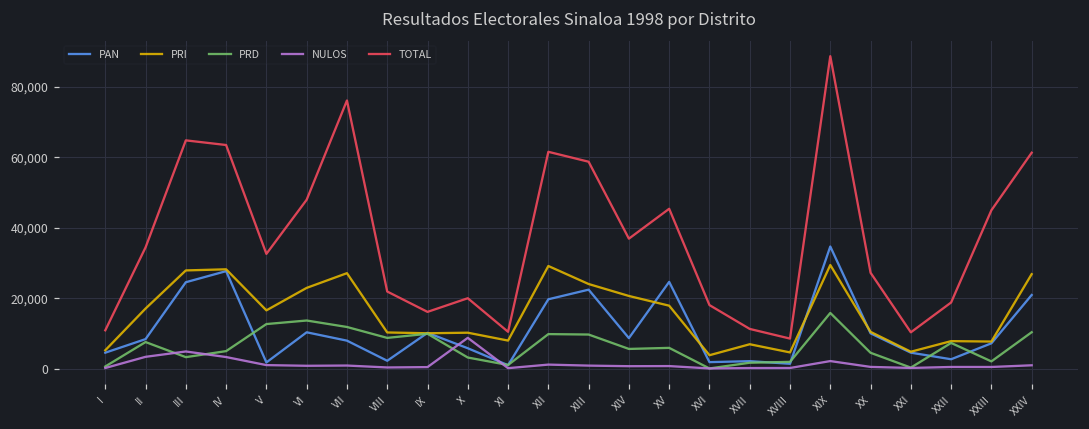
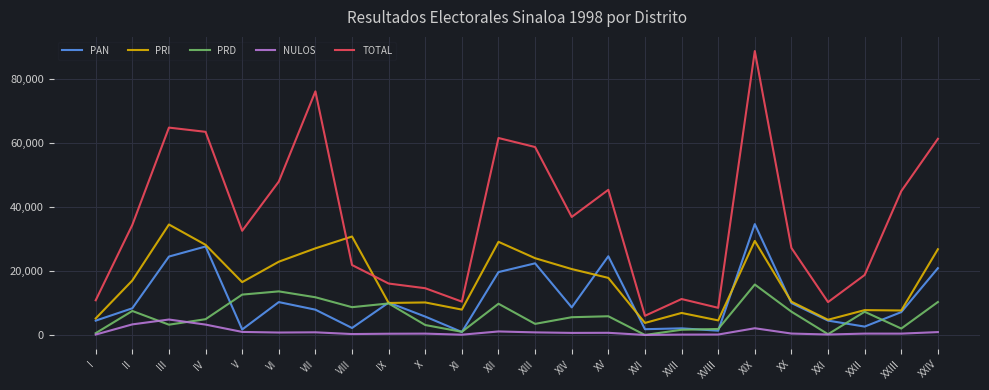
  {
    "PAN": {
      "II": "8,000",
      "III": "25,000",
      "VI": "10,000",
      "VII": "8,000",
      "VIII": "2,000",
      "X": "6,000",
      "XII": "20,000",
      "XIII": "22,000",
      "XIV": "9,000",
      "XV": "25,000",
      "XVI": "2,000",
      "XIX": "35,000",
      "XXII": "3,000",
      "XXIV": "21,000"
    },
    "PRI": {
      "II": "17,000",
-     "III": "28,000",
+     "III": "35,000",
      "V": "17,000",
      "VI": "23,000",
      "VII": "27,000",
-     "VIII": "10,000",
+     "VIII": "31,000",
      "X": "10,000",
      "XI": "8,000",
      "XII": "29,000",
      "XIII": "24,000",
      "XIV": "21,000",
      "XV": "18,000",
      "XVI": "4,000",
      "XVII": "7,000",
      "XVIII": "5,000",
      "XIX": "29,000",
      "XXIV": "27,000"
    },
    "PRD": {
      "II": "8,000",
      "III": "3,000",
      "IV": "5,000",
      "V": "13,000",
      "VI": "14,000",
      "VII": "12,000",
      "VIII": "9,000",
      "X": "3,000",
      "XII": "10,000",
-     "XIII": "10,000",
+     "XIII": "4,000",
      "XIV": "6,000",
      "XV": "6,000",
      "XIX": "16,000",
-     "XX": "5,000",
+     "XX": "7,000",
      "XXIII": "2,000",
      "XXIV": "10,000"
    },
    "NULOS": {
      "II": "3,000",
      "III": "5,000",
      "IV": "3,000",
      "VI": "1,000",
      "VII": "1,000",
      "VIII": "0",
      "IX": "1,000",
-     "X": "9,000",
+     "X": "1,000",
      "XI": "0",
      "XII": "1,000",
      "XIII": "1,000",
      "XIV": "1,000",
      "XV": "1,000",
      "XVII": "0",
      "XVIII": "0",
      "XIX": "2,000",
      "XX": "1,000",
      "XXII": "1,000",
      "XXIII": "1,000",
      "XXIV": "1,000"
    },
    "TOTAL": {
      "I": "11,000",
      "II": "34,000",
      "III": "65,000",
      "IV": "63,000",
      "V": "33,000",
      "VI": "48,000",
      "VII": "76,000",
      "VIII": "22,000",
      "IX": "16,000",
-     "X": "20,000",
+     "X": "15,000",
      "XI": "11,000",
      "XII": "62,000",
      "XIII": "59,000",
      "XIV": "37,000",
      "XV": "45,000",
-     "XVI": "18,000",
+     "XVI": "6,000",
      "XVII": "11,000",
      "XVIII": "9,000",
      "XIX": "89,000",
      "XX": "27,000",
      "XXI": "10,000",
      "XXII": "19,000",
      "XXIII": "45,000",
      "XXIV": "61,000"
    }
  }
